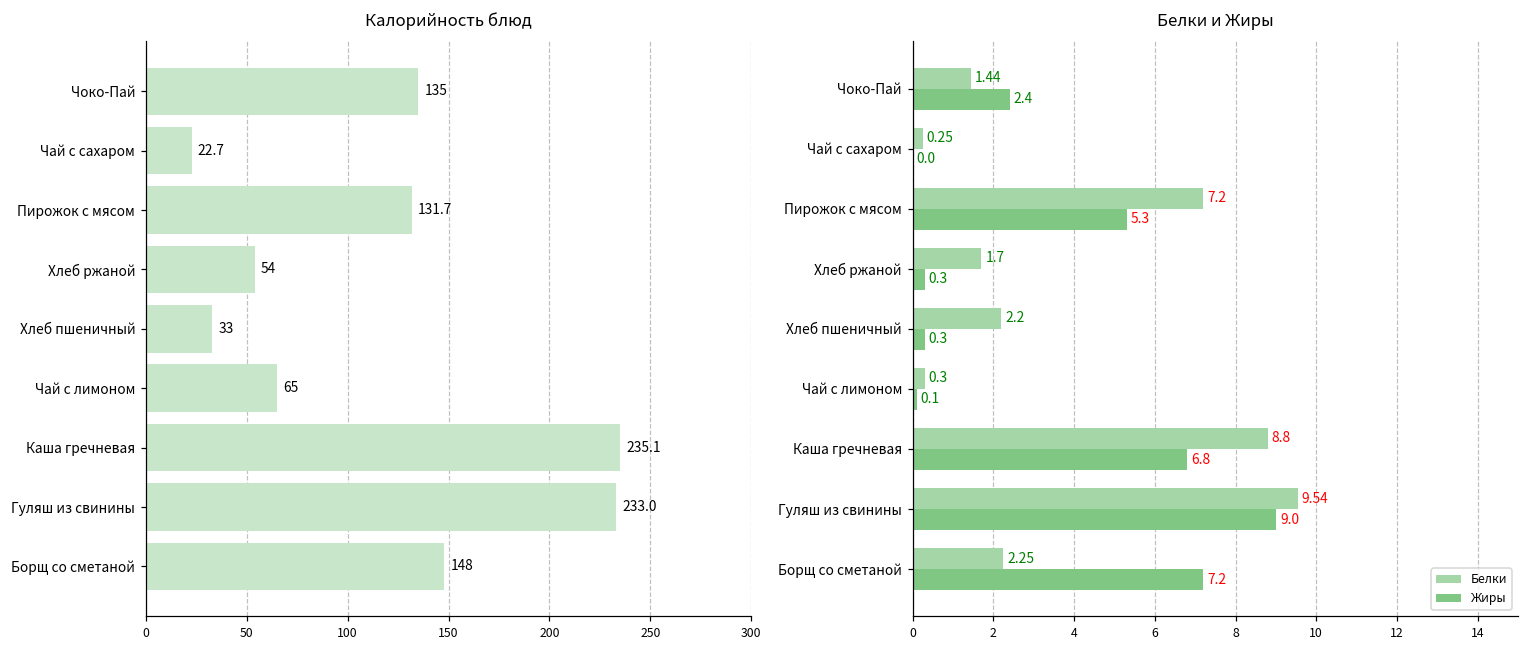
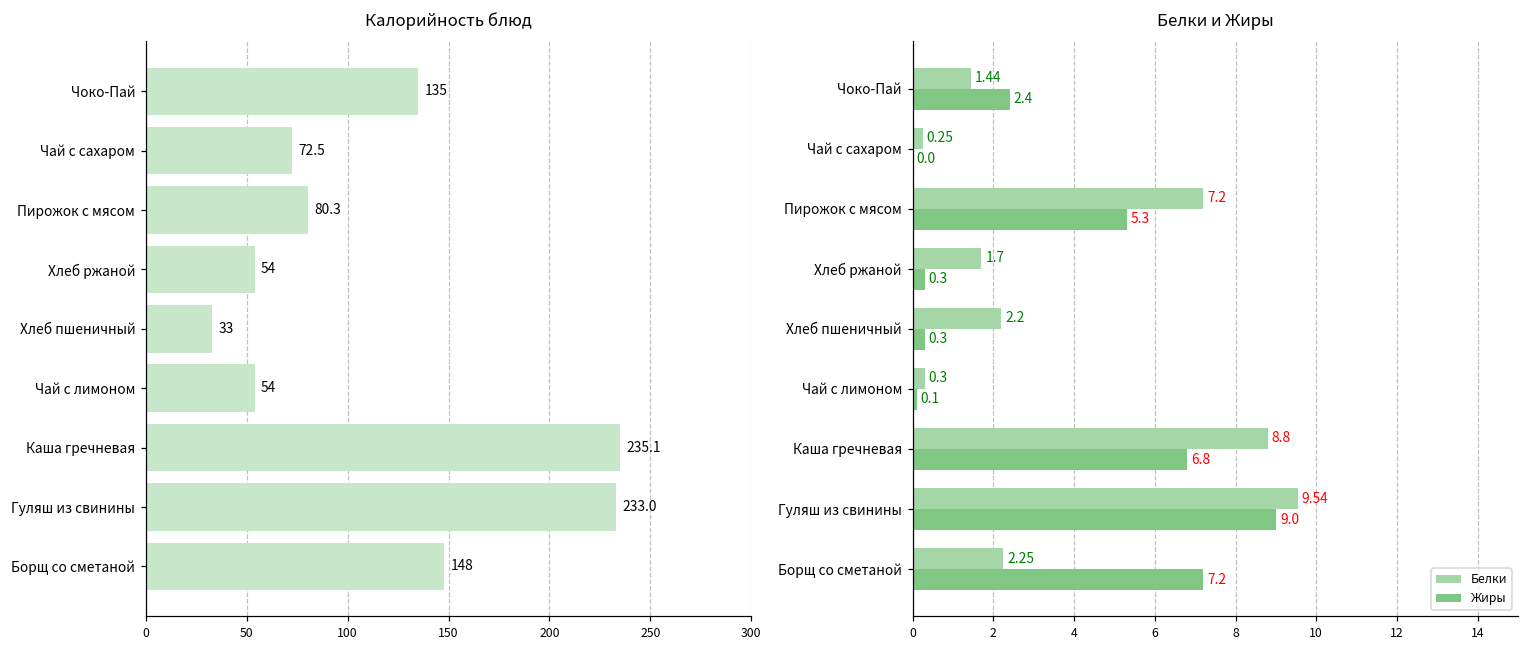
  {
    "Калорийность блюд": {
      "Чоко-Пай": 135,
-     "Чай с сахаром": 22.7,
-     "Пирожок с мясом": 131.7,
+     "Чай с сахаром": 72.5,
+     "Пирожок с мясом": 80.3,
      "Хлеб ржаной": 54,
      "Хлеб пшеничный": 33,
-     "Чай с лимоном": 65,
+     "Чай с лимоном": 54,
      "Каша гречневая": 235.1,
      "Гуляш из свинины": 233.0,
      "Борщ со сметаной": 148
    }
  }
